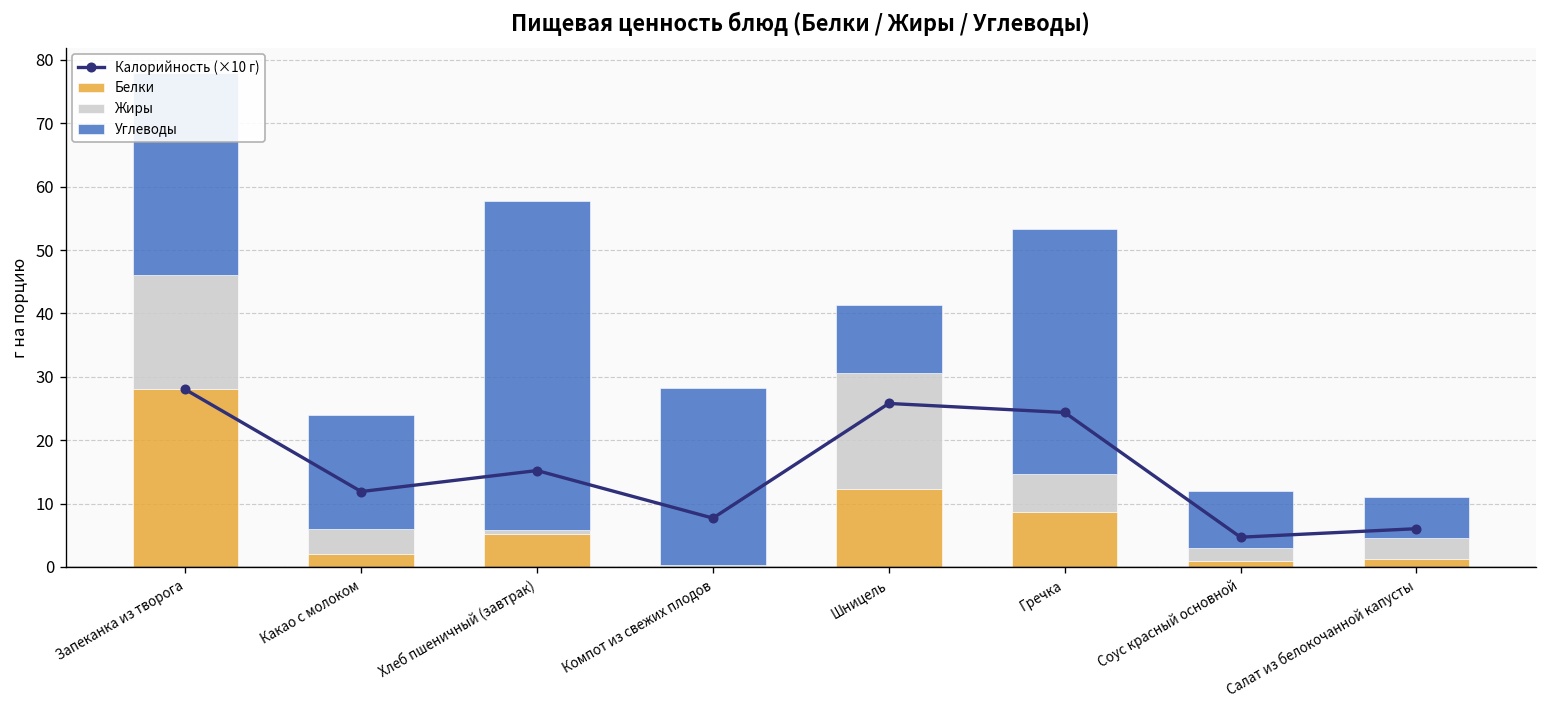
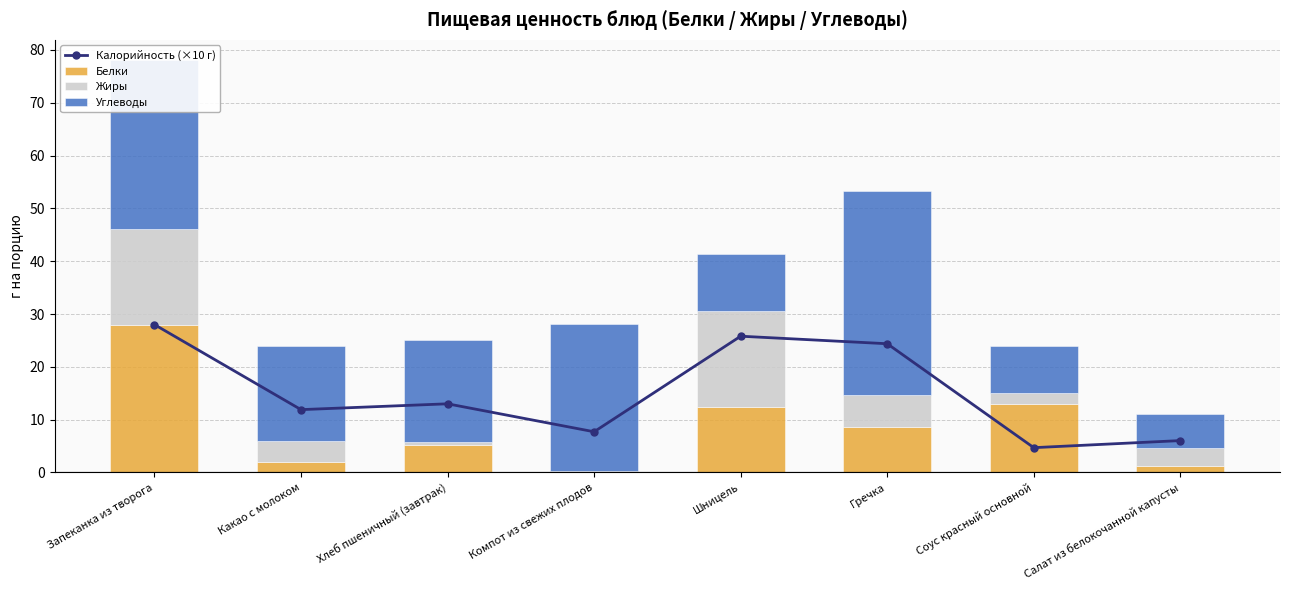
  {
    "Калорийность (×10 г)": {
      "Запеканка из творога": 28,
      "Какао с молоком": 12,
-     "Хлеб пшеничный (завтрак)": 15,
+     "Хлеб пшеничный (завтрак)": 13,
      "Компот из свежих плодов": 8,
      "Шницель": 26,
      "Гречка": 24,
      "Соус красный основной": 5,
      "Салат из белокочанной капусты": 6
    },
    "Белки": {
      "Запеканка из творога": 28,
      "Какао с молоком": 2,
      "Хлеб пшеничный (завтрак)": 5,
      "Шницель": 12,
      "Гречка": 9,
-     "Соус красный основной": 1,
+     "Соус красный основной": 13,
      "Салат из белокочанной капусты": 1
    },
    "Жиры": {
      "Запеканка из творога": 18,
      "Какао с молоком": 4,
      "Хлеб пшеничный (завтрак)": 1,
      "Шницель": 18,
      "Гречка": 6,
      "Соус красный основной": 2,
      "Салат из белокочанной капусты": 3
    },
    "Углеводы": {
      "Какао с молоком": 18,
-     "Хлеб пшеничный (завтрак)": 52,
+     "Хлеб пшеничный (завтрак)": 19,
      "Компот из свежих плодов": 28,
      "Шницель": 11,
      "Гречка": 39,
      "Соус красный основной": 9,
      "Салат из белокочанной капусты": 7
    }
  }
